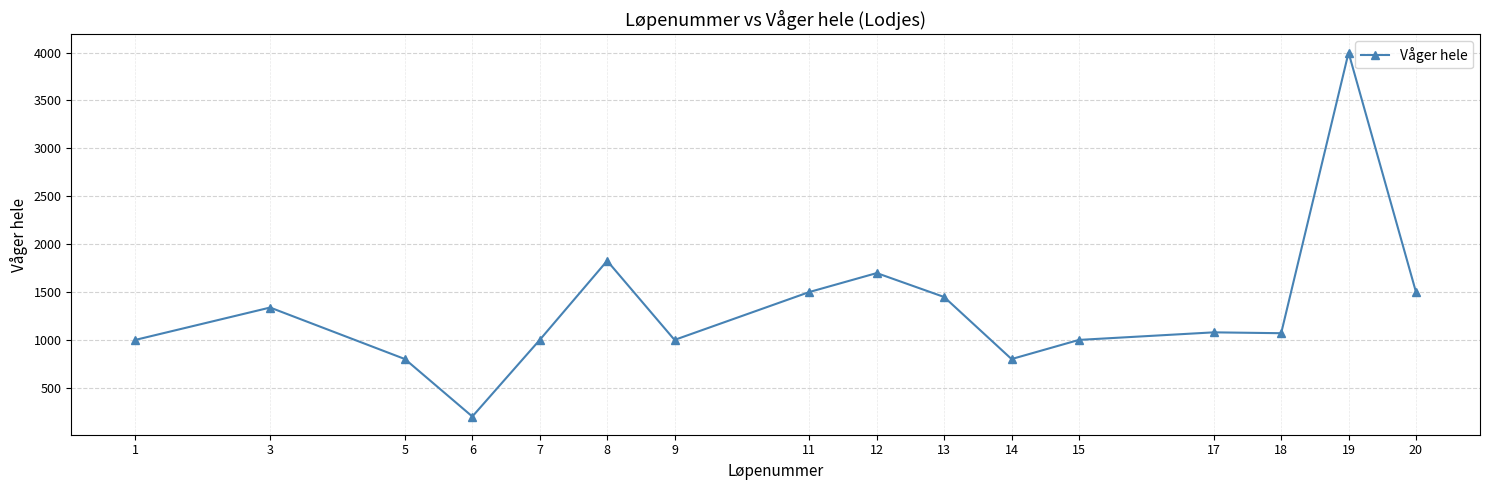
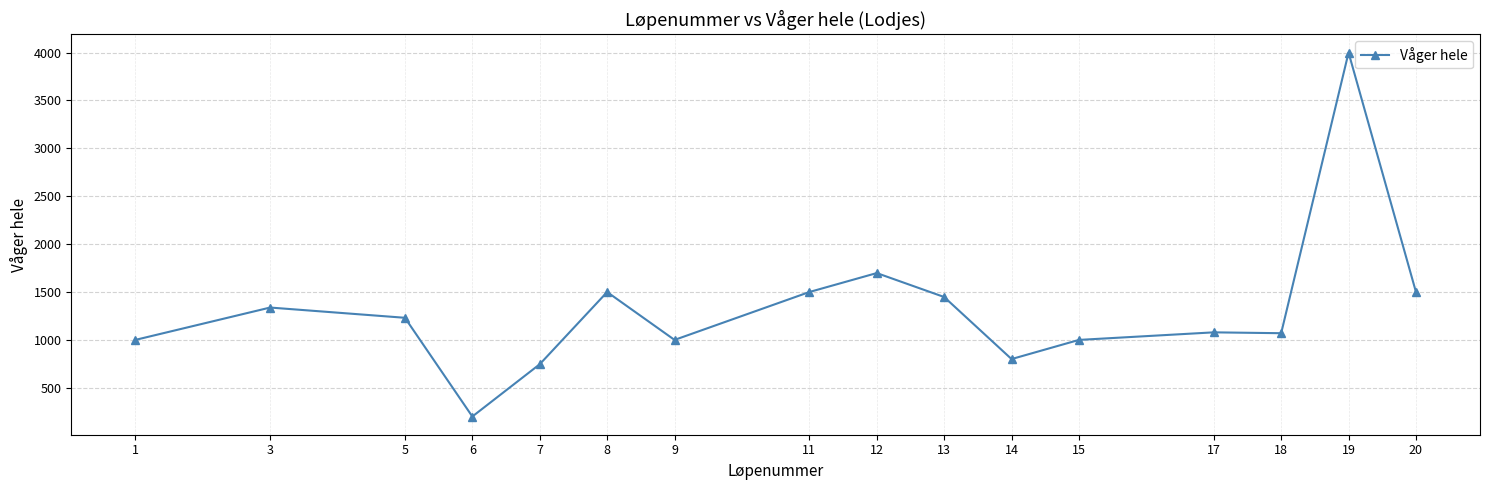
  {
    "1": 1000,
    "3": 1300,
-   "5": 800,
+   "5": 1200,
    "6": 200,
-   "7": 1000,
-   "8": 1800,
+   "7": 700,
+   "8": 1500,
    "9": 1000,
    "11": 1500,
    "12": 1700,
    "13": 1400,
    "14": 800,
    "15": 1000,
    "17": 1100,
    "18": 1100,
    "19": 4000,
    "20": 1500
  }
